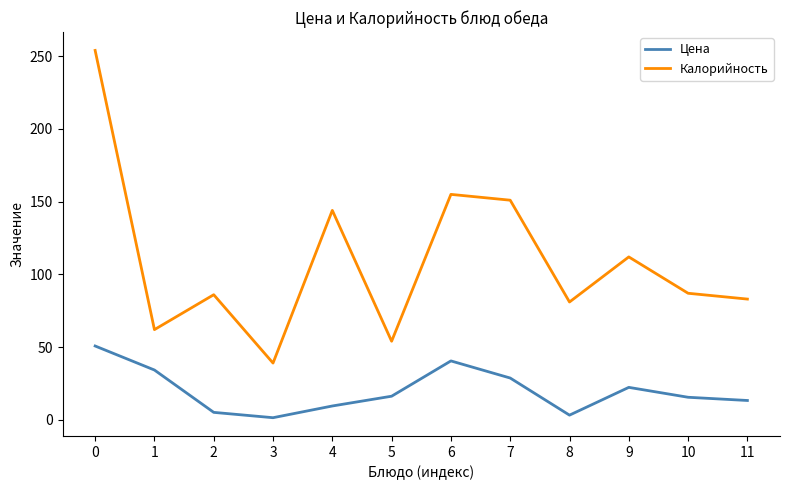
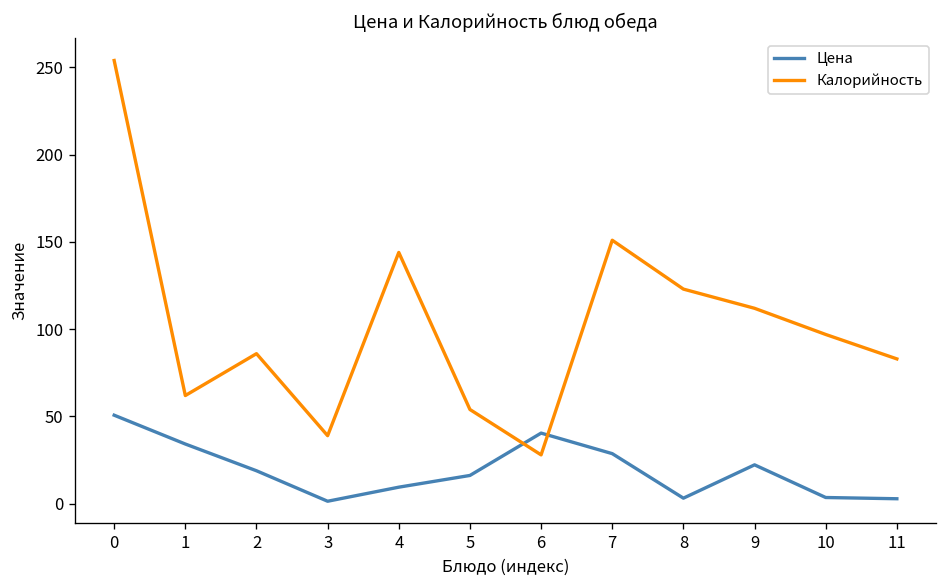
  {
    "Цена": {
      "0": 51,
      "1": 34,
-     "2": 5,
+     "2": 19,
      "3": 1,
      "4": 9,
      "5": 16,
      "6": 40,
      "7": 29,
      "8": 3,
      "9": 22,
-     "10": 15,
-     "11": 13
+     "10": 4,
+     "11": 3
    },
    "Калорийность": {
      "0": 254,
      "1": 62,
      "2": 86,
      "3": 39,
      "4": 144,
      "5": 54,
-     "6": 155,
+     "6": 28,
      "7": 151,
-     "8": 81,
+     "8": 123,
      "9": 112,
-     "10": 87,
+     "10": 97,
      "11": 83
    }
  }
